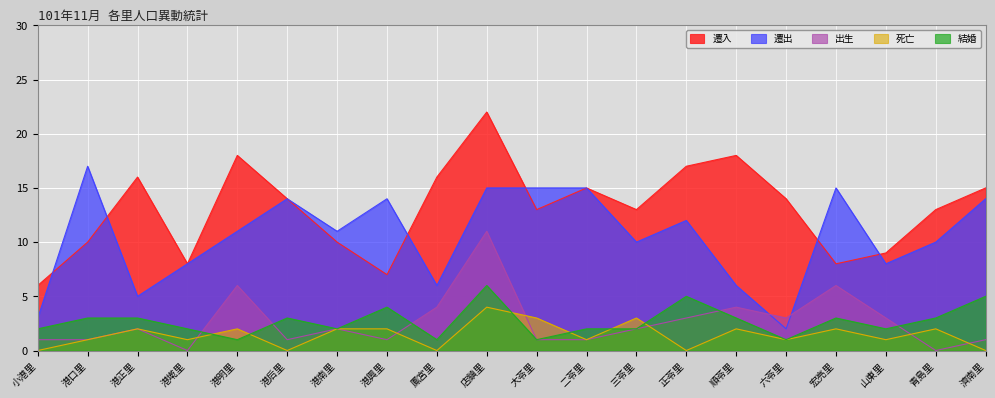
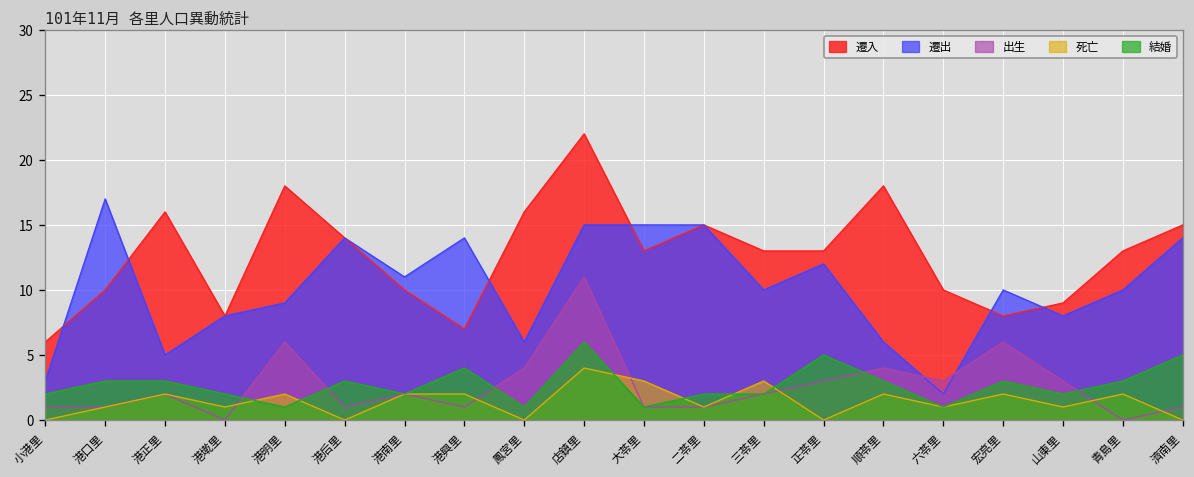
  {
    "遷入": {
      "小港里": 6,
      "港口里": 10,
      "港正里": 16,
      "港明里": 18,
      "港南里": 10,
      "港興里": 7,
      "鳳宮里": 16,
      "店鎮里": 22,
      "大苓里": 13,
      "三苓里": 13,
-     "正苓里": 17,
+     "正苓里": 13,
      "順苓里": 18,
-     "六苓里": 14,
+     "六苓里": 10,
      "宏亮里": 8,
      "山東里": 9,
      "青島里": 13,
      "濟南里": 15
    },
    "遷出": {
      "小港里": 3,
      "港口里": 17,
      "港正里": 5,
-     "港明里": 11,
+     "港明里": 9,
      "港南里": 11,
      "港興里": 14,
      "鳳宮里": 6,
      "店鎮里": 15,
      "大苓里": 15,
      "三苓里": 10,
      "正苓里": 12,
      "順苓里": 6,
      "六苓里": 2,
-     "宏亮里": 15,
+     "宏亮里": 10,
      "山東里": 8,
      "青島里": 10,
      "濟南里": 14
    },
    "出生": {
      "小港里": 1,
      "港墘里": 0,
      "港明里": 6,
      "港后里": 1,
      "港興里": 1,
      "鳳宮里": 4,
      "店鎮里": 11,
      "正苓里": 3,
      "順苓里": 4,
      "六苓里": 3,
      "宏亮里": 6,
      "山東里": 3,
      "青島里": 0,
      "濟南里": 1
    },
    "死亡": {
      "小港里": 0,
      "港墘里": 1,
      "港明里": 2,
      "港后里": 0,
      "港興里": 2,
      "鳳宮里": 0,
      "店鎮里": 4,
      "大苓里": 3,
      "三苓里": 3,
      "正苓里": 0,
      "順苓里": 2,
      "宏亮里": 2,
      "山東里": 1,
      "青島里": 2,
      "濟南里": 0
    },
    "結婚": {
      "小港里": 2,
      "港口里": 3,
      "港正里": 3,
      "港墘里": 2,
      "港明里": 1,
      "港后里": 3,
      "港興里": 4,
      "鳳宮里": 1,
      "店鎮里": 6,
      "二苓里": 2,
      "正苓里": 5,
      "順苓里": 3,
      "宏亮里": 3,
      "山東里": 2,
      "青島里": 3,
      "濟南里": 5
    }
  }
